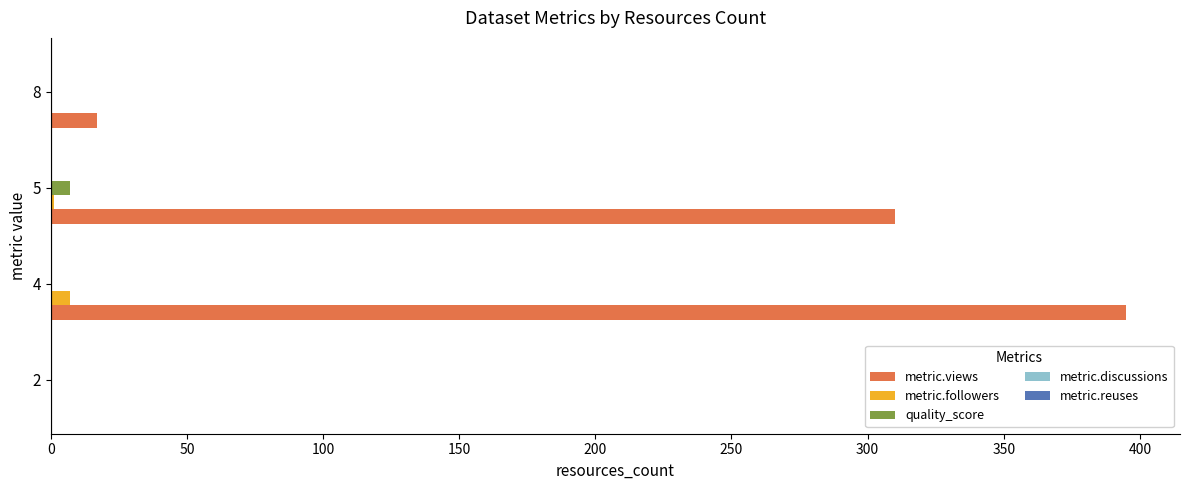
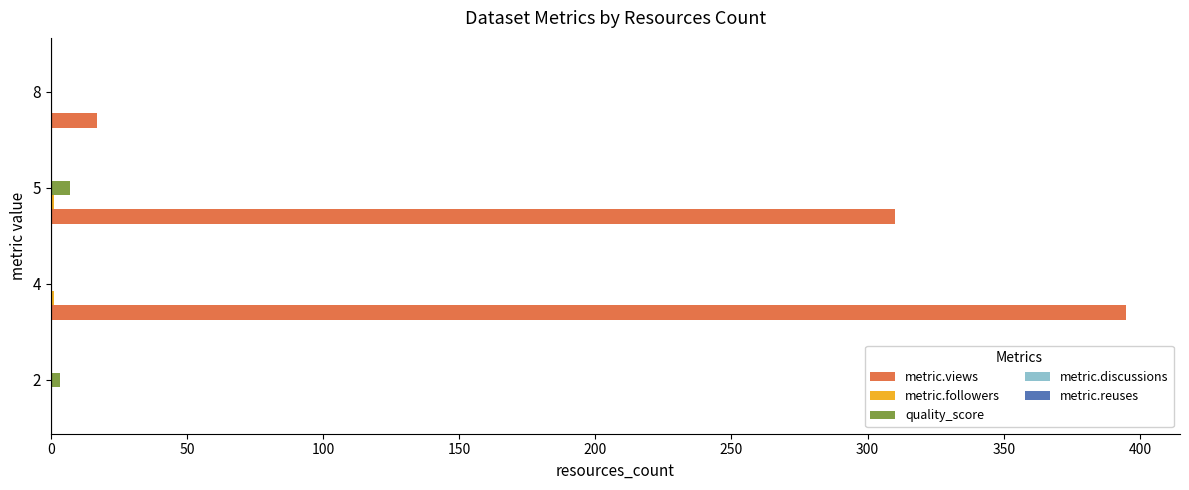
  {
    "metric.views": {
      "8": 17,
      "5": 310,
      "4": 395,
      "2": 0
    },
    "metric.followers": {
      "8": 0,
      "5": 1,
-     "4": 7,
+     "4": 1,
      "2": 0
    },
    "quality_score": {
      "5": 7,
-     "2": 1
+     "2": 4
    },
    "metric.discussions": {
      "8": 0,
      "5": 0,
      "4": 0,
      "2": 0
    },
    "metric.reuses": {
      "8": 0,
      "5": 0,
      "4": 0,
      "2": 0
    }
  }
